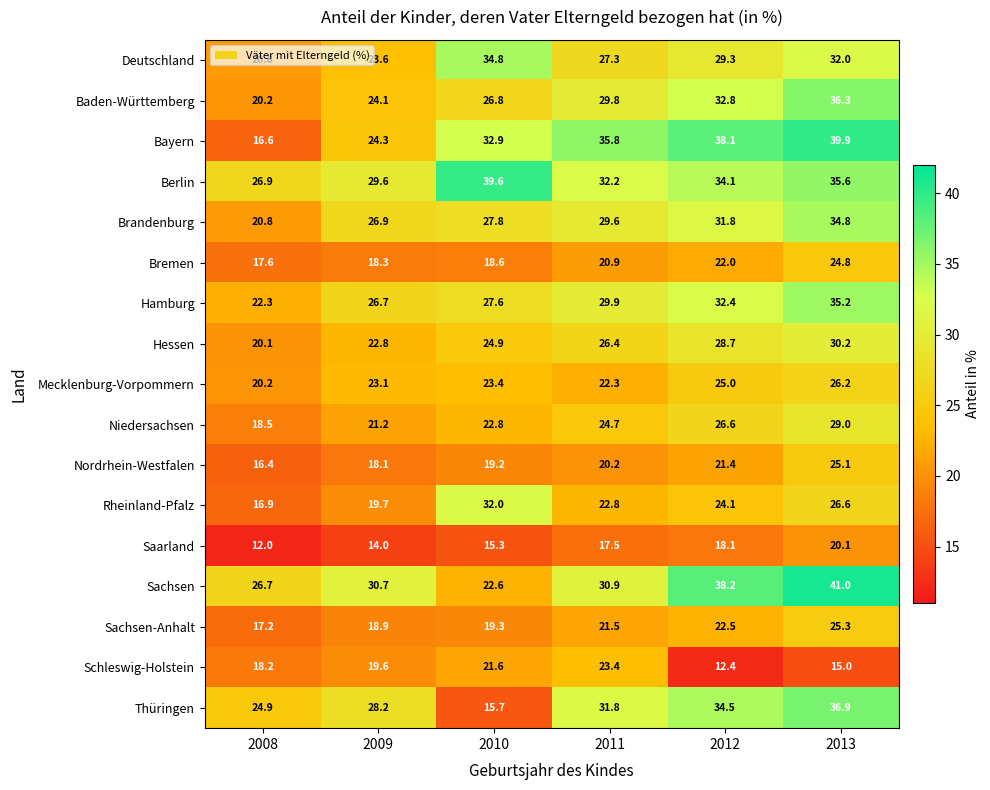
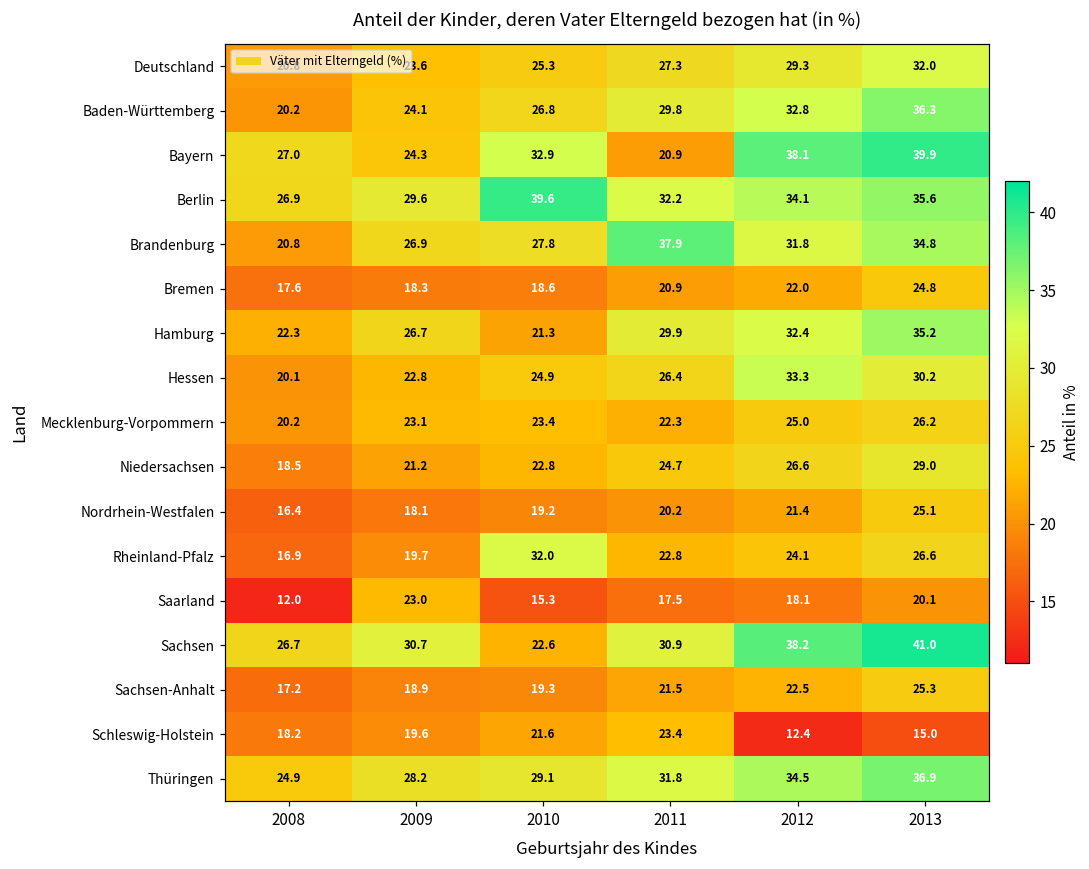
  {
    "Deutschland": {
-     "2010": 34.8,
+     "2010": 25.3,
      "2011": 27.3,
      "2012": 29.3,
      "2013": 32.0
    },
    "Baden-Württemberg": {
      "2008": 20.2,
      "2009": 24.1,
      "2010": 26.8,
      "2011": 29.8,
      "2012": 32.8,
      "2013": 36.3
    },
    "Bayern": {
-     "2008": 16.6,
+     "2008": 27.0,
      "2009": 24.3,
      "2010": 32.9,
-     "2011": 35.8,
+     "2011": 20.9,
      "2012": 38.1,
      "2013": 39.9
    },
    "Berlin": {
      "2008": 26.9,
      "2009": 29.6,
      "2010": 39.6,
      "2011": 32.2,
      "2012": 34.1,
      "2013": 35.6
    },
    "Brandenburg": {
      "2008": 20.8,
      "2009": 26.9,
      "2010": 27.8,
-     "2011": 29.6,
+     "2011": 37.9,
      "2012": 31.8,
      "2013": 34.8
    },
    "Bremen": {
      "2008": 17.6,
      "2009": 18.3,
      "2010": 18.6,
      "2011": 20.9,
      "2012": 22.0,
      "2013": 24.8
    },
    "Hamburg": {
      "2008": 22.3,
      "2009": 26.7,
-     "2010": 27.6,
+     "2010": 21.3,
      "2011": 29.9,
      "2012": 32.4,
      "2013": 35.2
    },
    "Hessen": {
      "2008": 20.1,
      "2009": 22.8,
      "2010": 24.9,
      "2011": 26.4,
-     "2012": 28.7,
+     "2012": 33.3,
      "2013": 30.2
    },
    "Mecklenburg-Vorpommern": {
      "2008": 20.2,
      "2009": 23.1,
      "2010": 23.4,
      "2011": 22.3,
      "2012": 25.0,
      "2013": 26.2
    },
    "Niedersachsen": {
      "2008": 18.5,
      "2009": 21.2,
      "2010": 22.8,
      "2011": 24.7,
      "2012": 26.6,
      "2013": 29.0
    },
    "Nordrhein-Westfalen": {
      "2008": 16.4,
      "2009": 18.1,
      "2010": 19.2,
      "2011": 20.2,
      "2012": 21.4,
      "2013": 25.1
    },
    "Rheinland-Pfalz": {
      "2008": 16.9,
      "2009": 19.7,
      "2010": 32.0,
      "2011": 22.8,
      "2012": 24.1,
      "2013": 26.6
    },
    "Saarland": {
      "2008": 12.0,
-     "2009": 14.0,
+     "2009": 23.0,
      "2010": 15.3,
      "2011": 17.5,
      "2012": 18.1,
      "2013": 20.1
    },
    "Sachsen": {
      "2008": 26.7,
      "2009": 30.7,
      "2010": 22.6,
      "2011": 30.9,
      "2012": 38.2,
      "2013": 41.0
    },
    "Sachsen-Anhalt": {
      "2008": 17.2,
      "2009": 18.9,
      "2010": 19.3,
      "2011": 21.5,
      "2012": 22.5,
      "2013": 25.3
    },
    "Schleswig-Holstein": {
      "2008": 18.2,
      "2009": 19.6,
      "2010": 21.6,
      "2011": 23.4,
      "2012": 12.4,
      "2013": 15.0
    },
    "Thüringen": {
      "2008": 24.9,
      "2009": 28.2,
-     "2010": 15.7,
+     "2010": 29.1,
      "2011": 31.8,
      "2012": 34.5,
      "2013": 36.9
    }
  }
